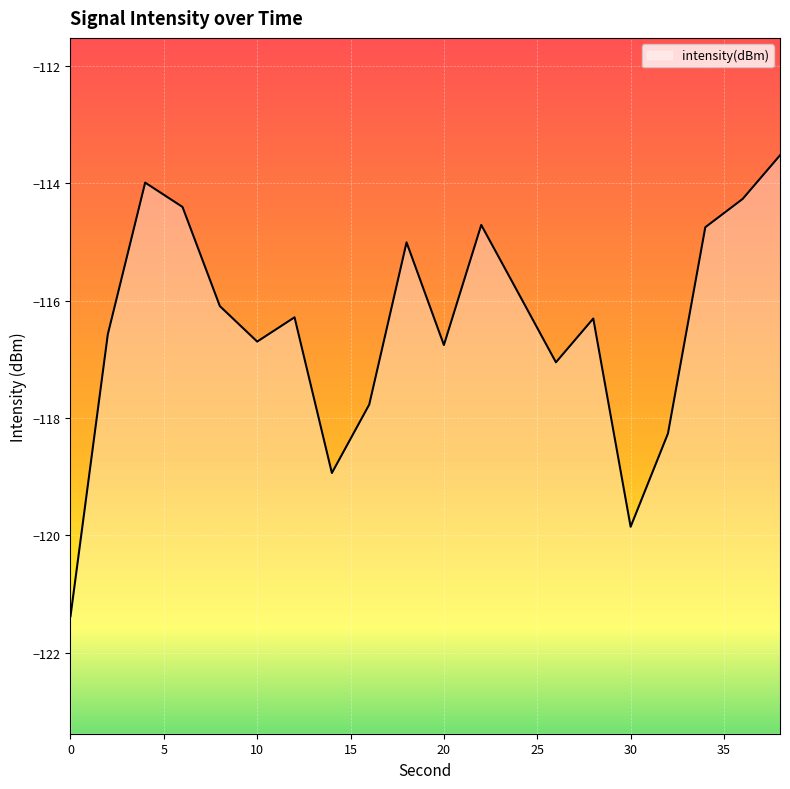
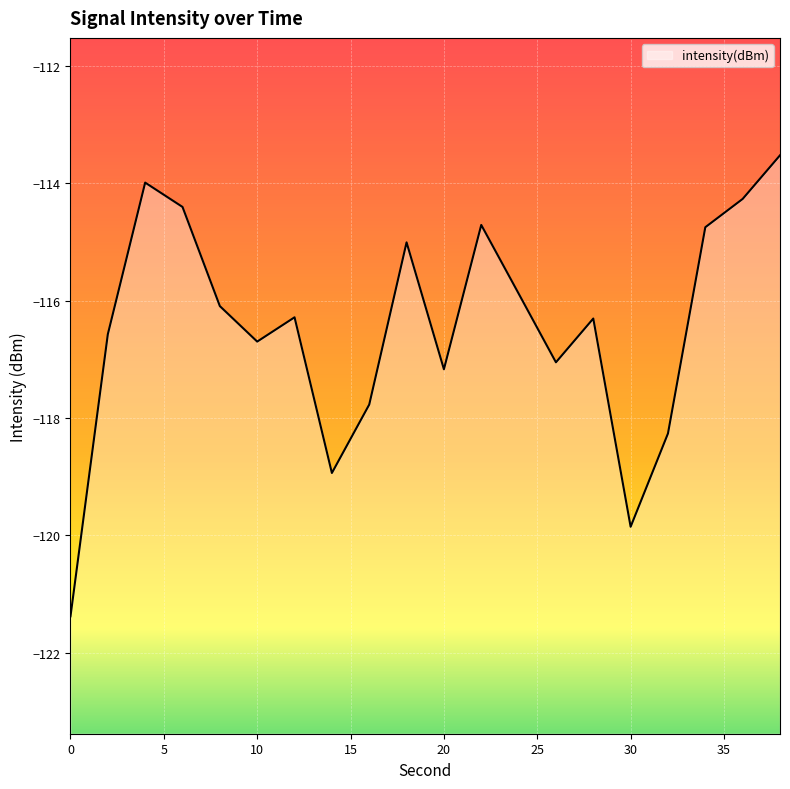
  {
    "0": -121.4,
    "10": -116.7,
-   "20": -116.8,
+   "20": -117.2,
    "30": -119.9
  }
